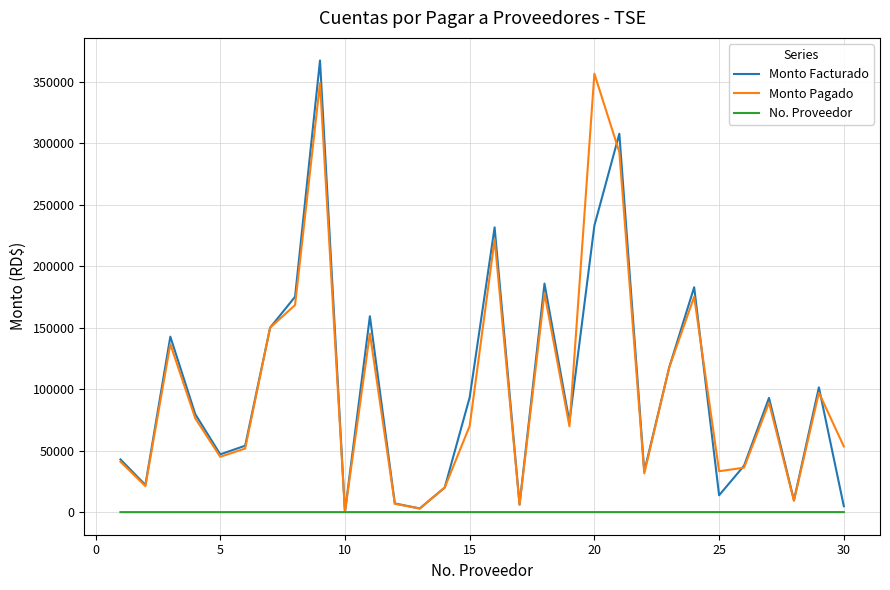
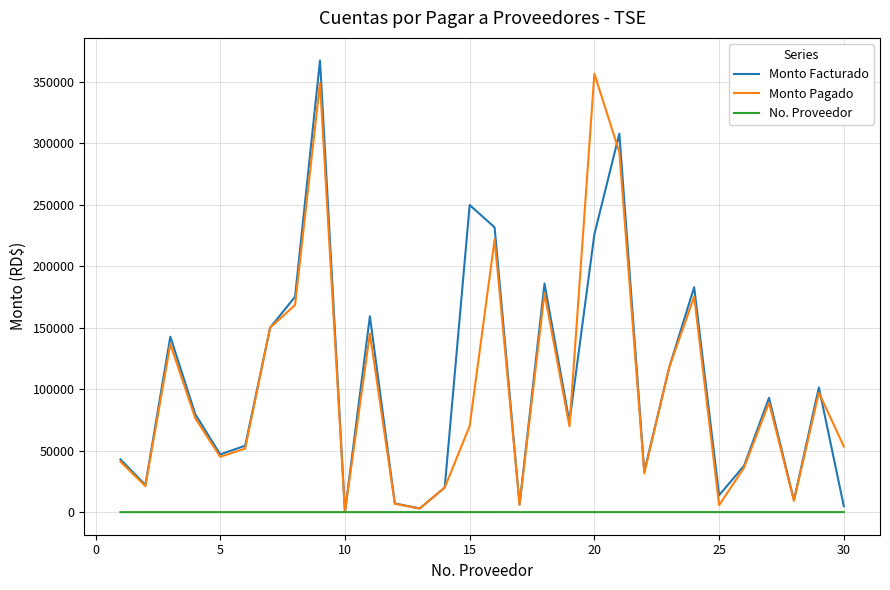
  {
    "Monto Facturado": {
-     "15": 93000,
-     "20": 233000,
+     "15": 250000,
+     "20": 226000,
      "25": 14000,
      "30": 5000
    },
    "Monto Pagado": {
      "15": 70000,
      "20": 357000,
-     "25": 33000,
+     "25": 6000,
      "30": 53000
    },
    "No. Proveedor": {
      "5": 0,
      "15": 0,
      "20": 0,
      "25": 0,
      "30": 0
    }
  }
